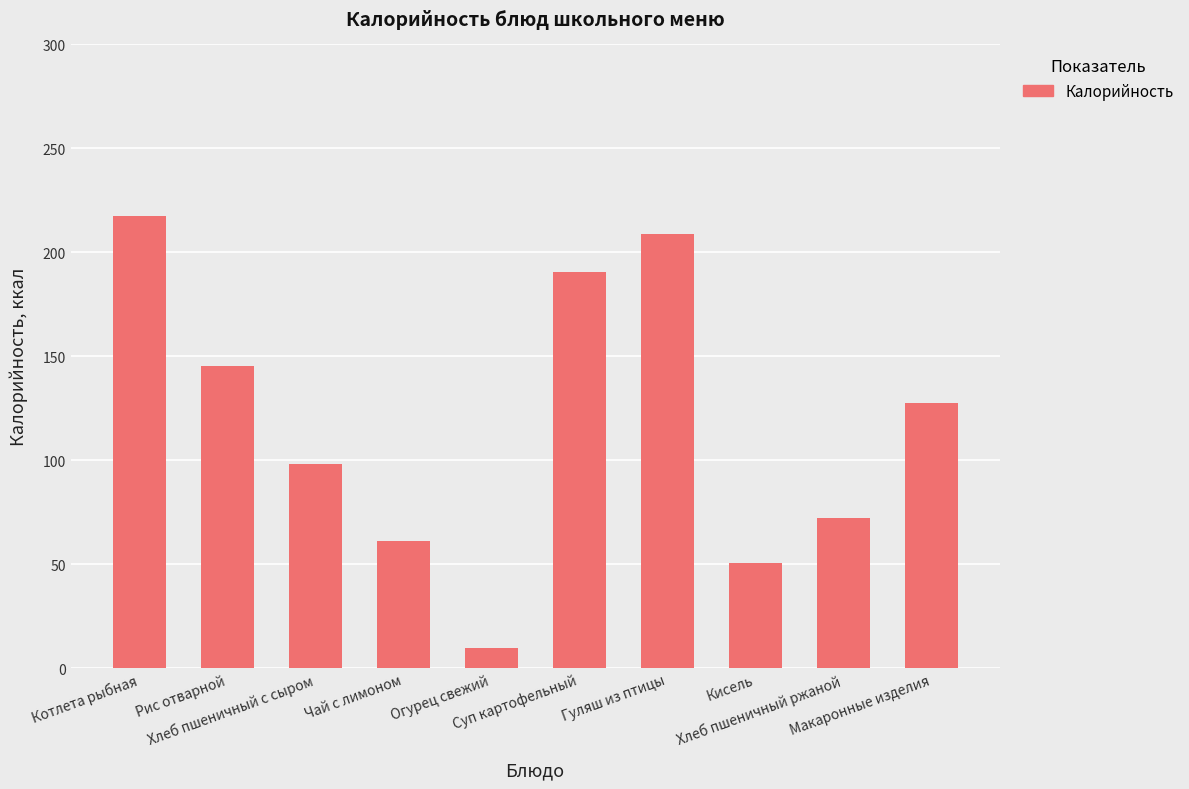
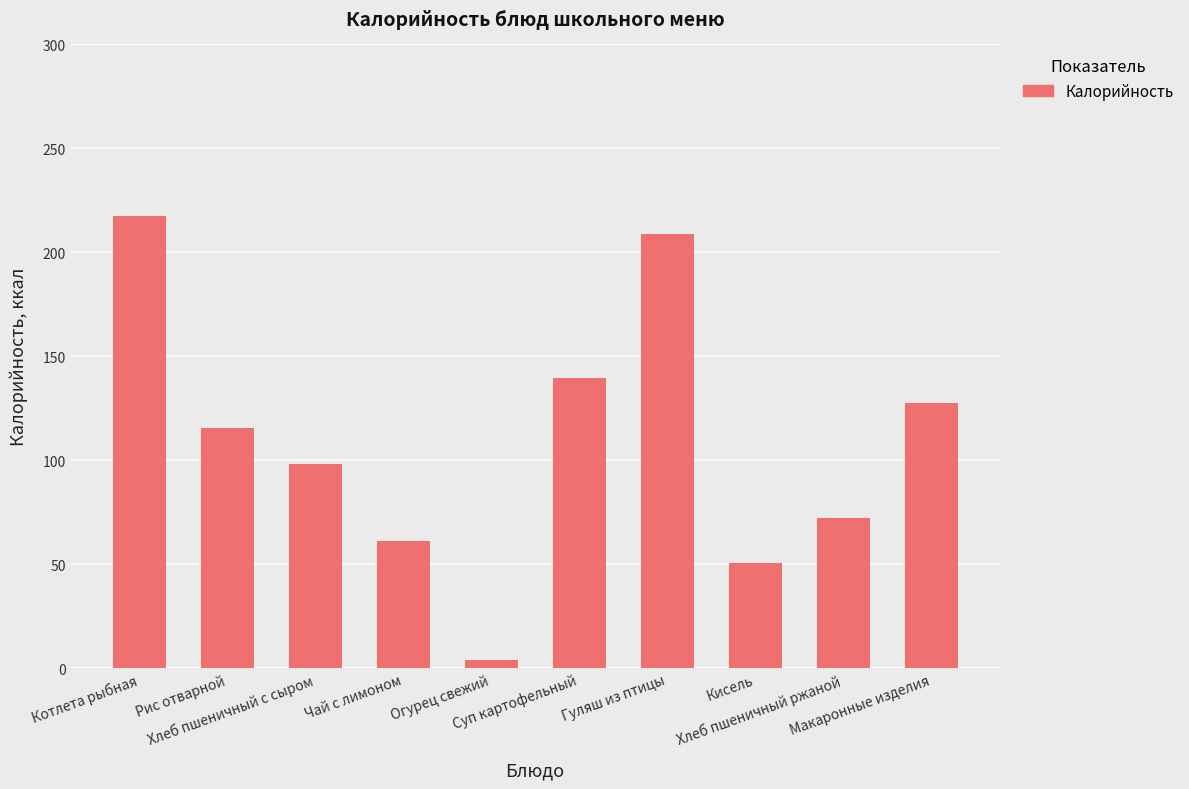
  {
    "Котлета рыбная": 218,
-   "Рис отварной": 145,
+   "Рис отварной": 116,
    "Хлеб пшеничный с сыром": 98,
    "Чай с лимоном": 61,
-   "Огурец свежий": 10,
-   "Суп картофельный": 191,
+   "Огурец свежий": 4,
+   "Суп картофельный": 140,
    "Гуляш из птицы": 209,
    "Кисель": 51,
    "Хлеб пшеничный ржаной": 72,
    "Макаронные изделия": 127
  }
